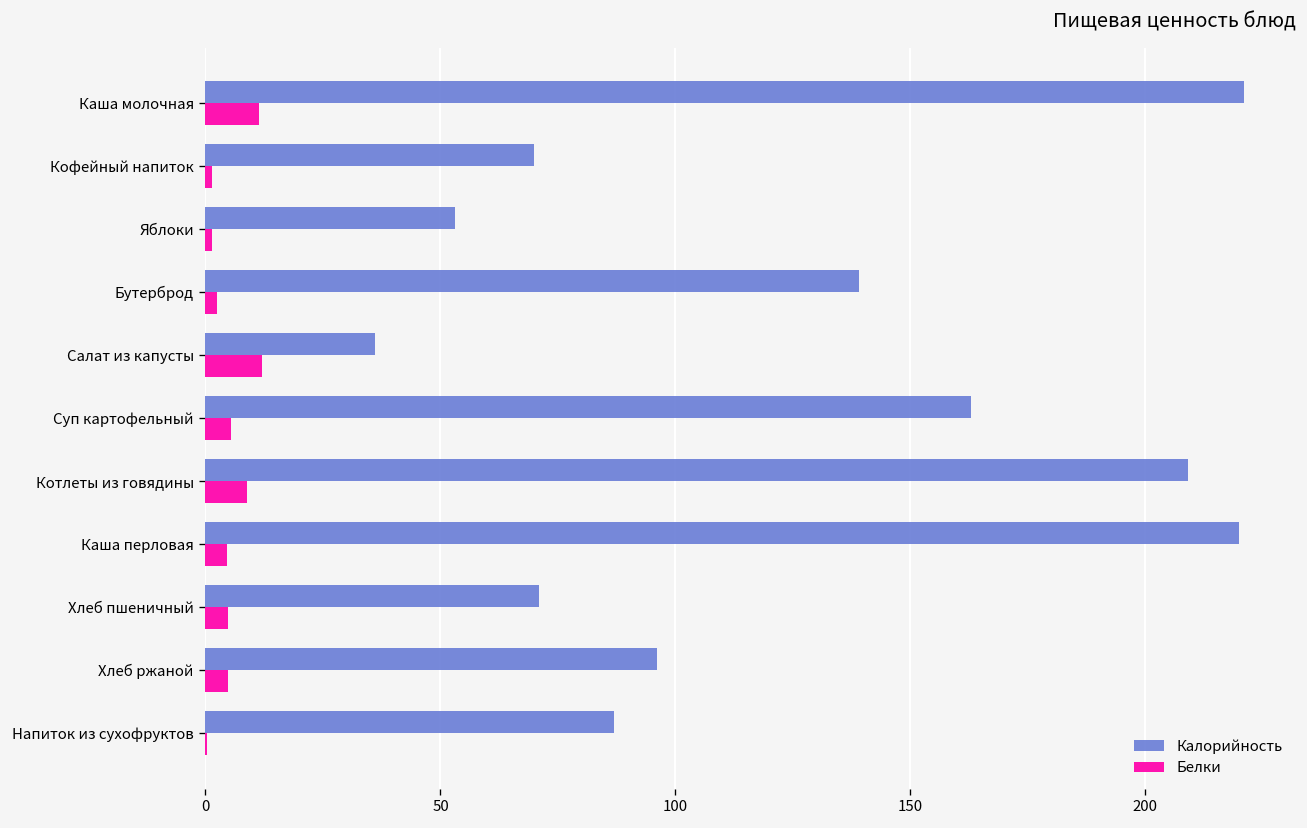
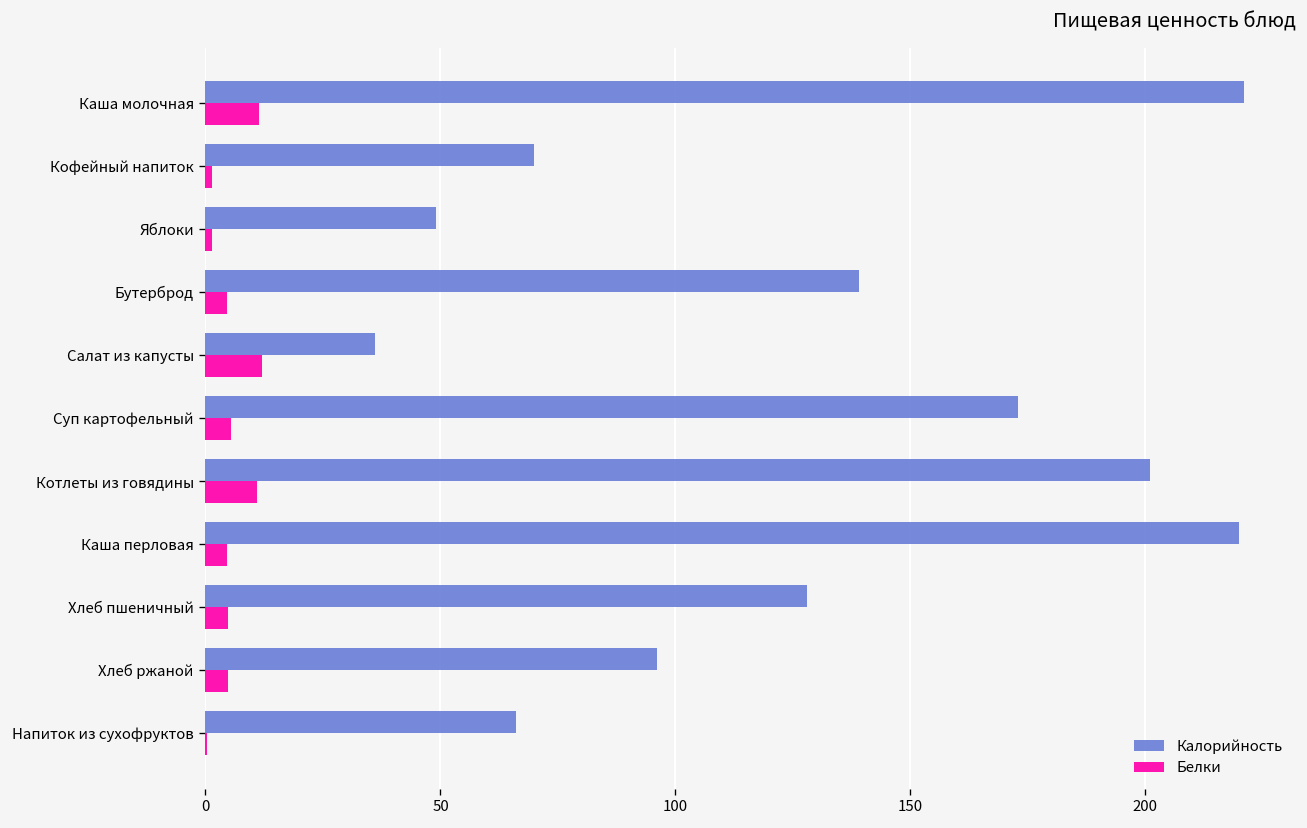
  {
    "Калорийность": {
      "Каша молочная": 221,
      "Кофейный напиток": 70,
-     "Яблоки": 53,
+     "Яблоки": 49,
      "Бутерброд": 139,
      "Салат из капусты": 36,
-     "Суп картофельный": 163,
-     "Котлеты из говядины": 209,
+     "Суп картофельный": 173,
+     "Котлеты из говядины": 201,
      "Каша перловая": 220,
-     "Хлеб пшеничный": 71,
+     "Хлеб пшеничный": 128,
      "Хлеб ржаной": 96,
-     "Напиток из сухофруктов": 87
+     "Напиток из сухофруктов": 66
    },
    "Белки": {
      "Каша молочная": 11,
      "Кофейный напиток": 1,
      "Яблоки": 1,
-     "Бутерброд": 2,
+     "Бутерброд": 5,
      "Салат из капусты": 12,
      "Суп картофельный": 5,
-     "Котлеты из говядины": 9,
+     "Котлеты из говядины": 11,
      "Каша перловая": 5,
      "Хлеб пшеничный": 5,
      "Хлеб ржаной": 5
    }
  }
